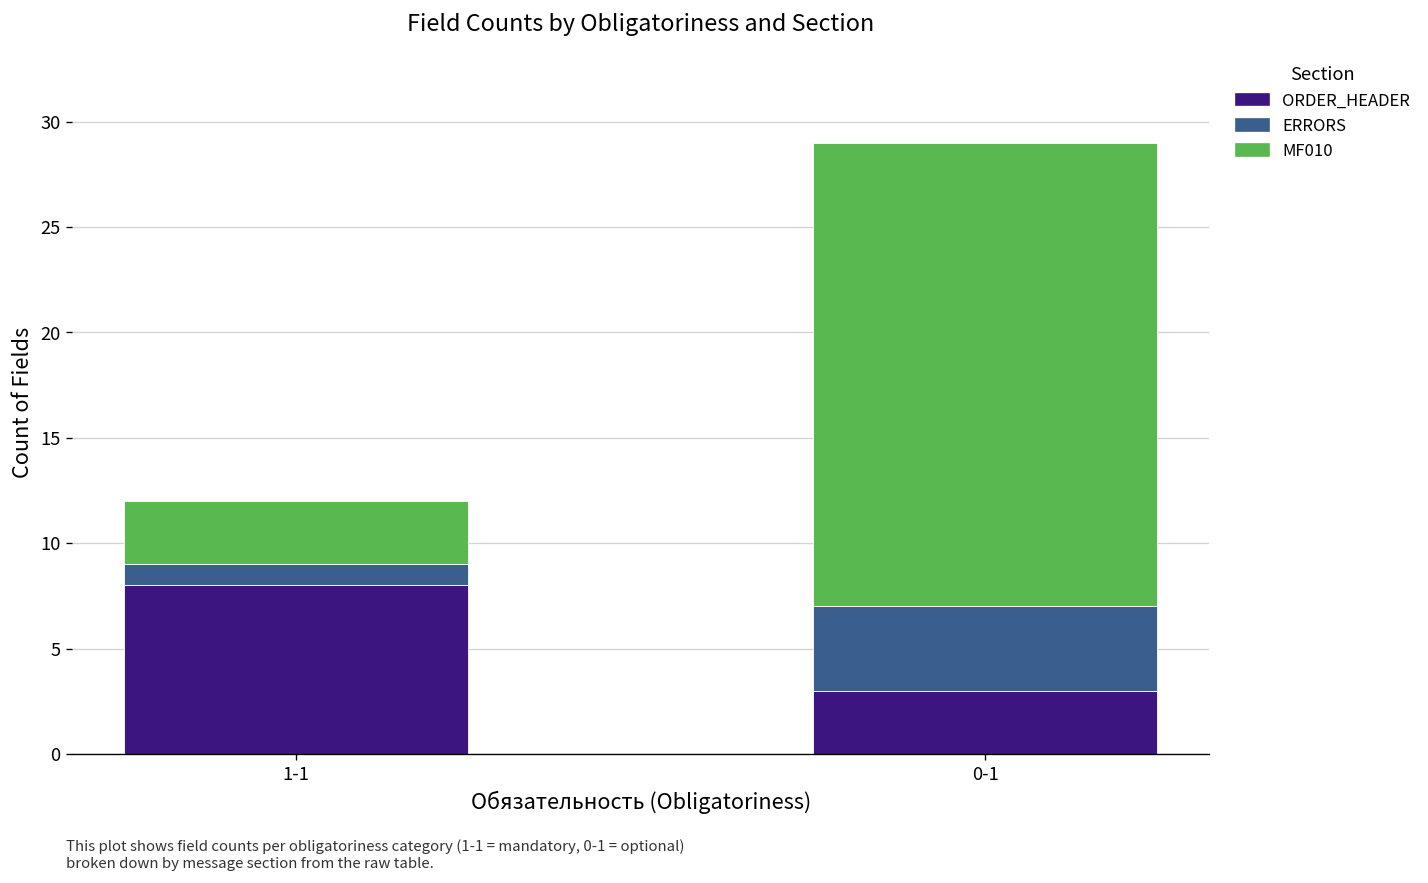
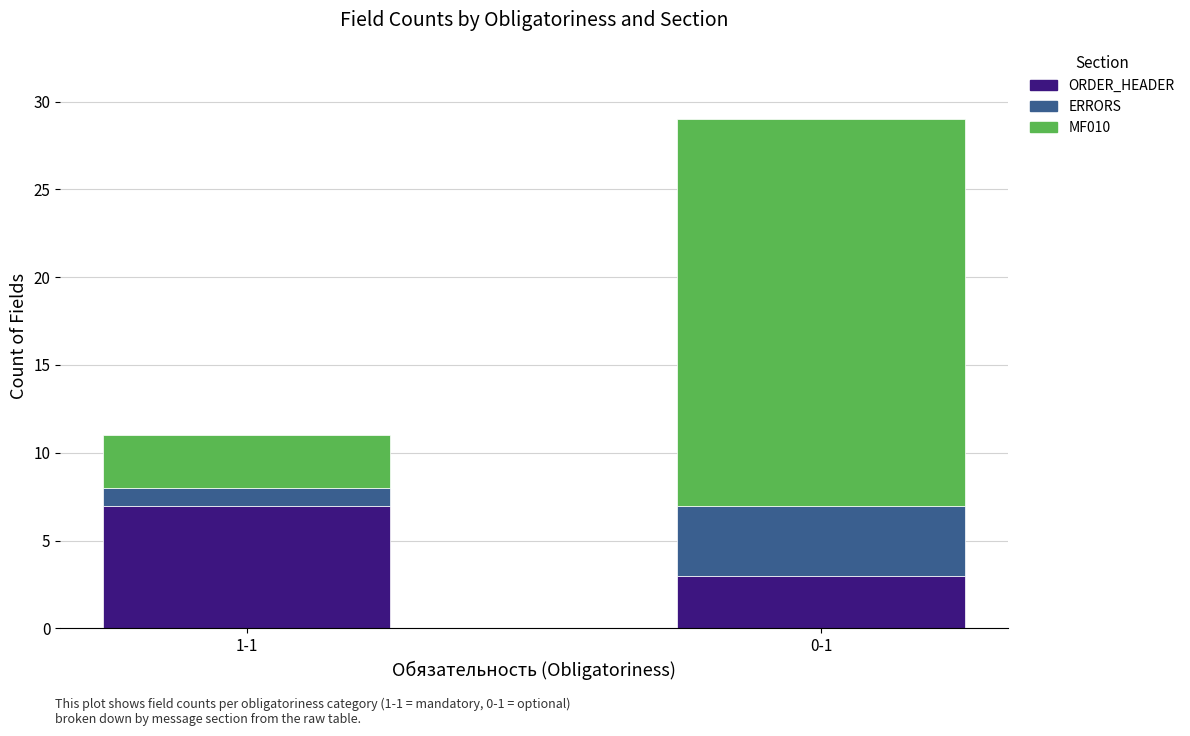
  {
    "ORDER_HEADER": {
-     "1-1": 8,
+     "1-1": 7,
      "0-1": 3
    },
    "ERRORS": {
      "1-1": 1,
      "0-1": 4
    }
  }
